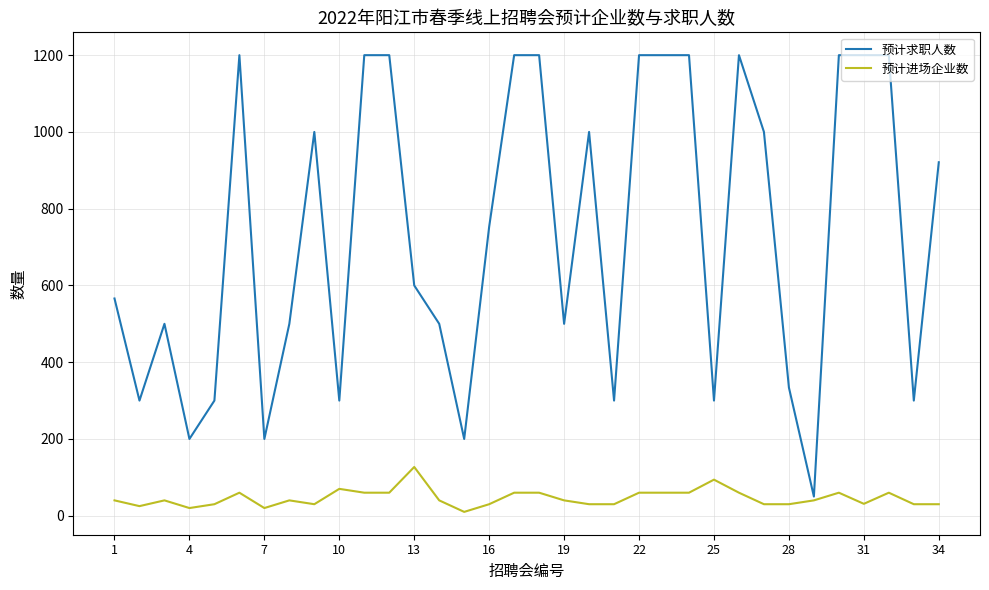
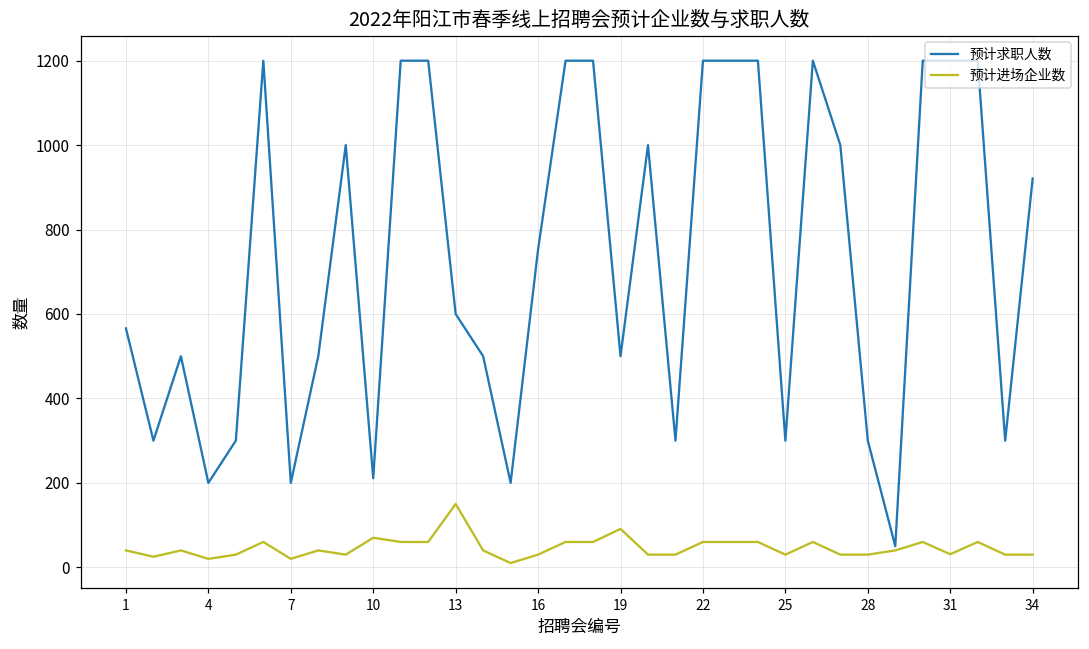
  {
    "预计求职人数": {
      "1": 570,
      "4": 200,
      "7": 200,
-     "10": 300,
+     "10": 210,
      "13": 600,
      "16": 750,
      "19": 500,
      "22": 1200,
      "25": 300,
-     "28": 330,
+     "28": 300,
      "34": 920
    },
    "预计进场企业数": {
      "1": 40,
      "4": 20,
      "7": 20,
      "10": 70,
-     "13": 130,
+     "13": 150,
      "16": 30,
-     "19": 40,
+     "19": 90,
      "22": 60,
-     "25": 90,
+     "25": 30,
      "28": 30,
      "31": 30,
      "34": 30
    }
  }
